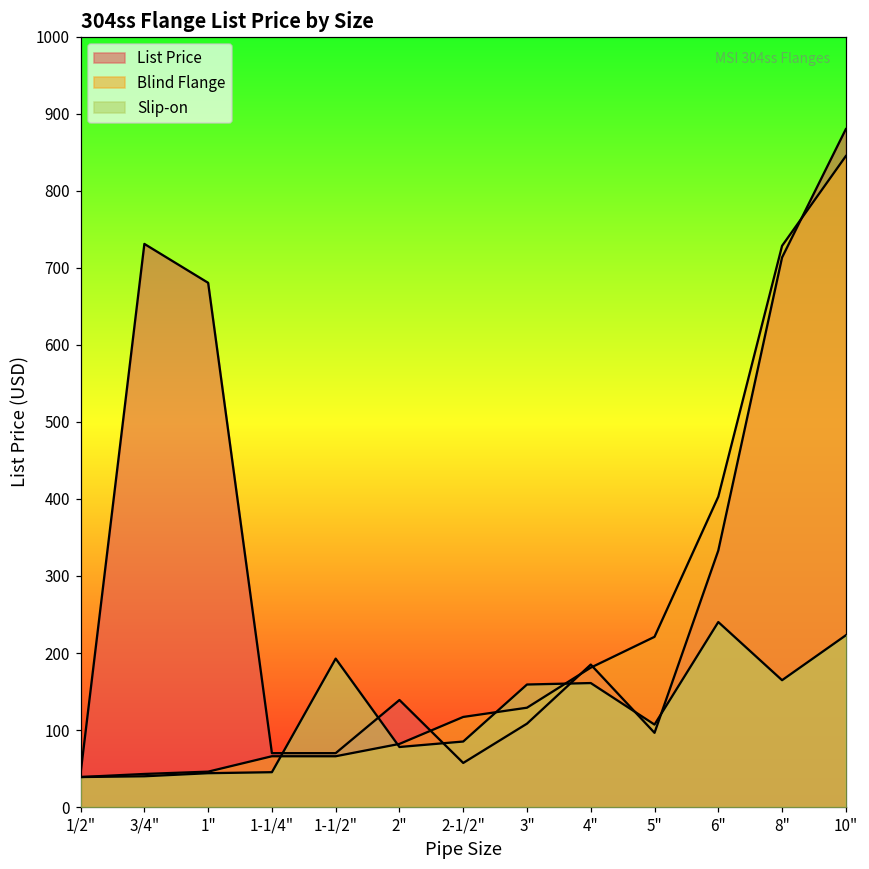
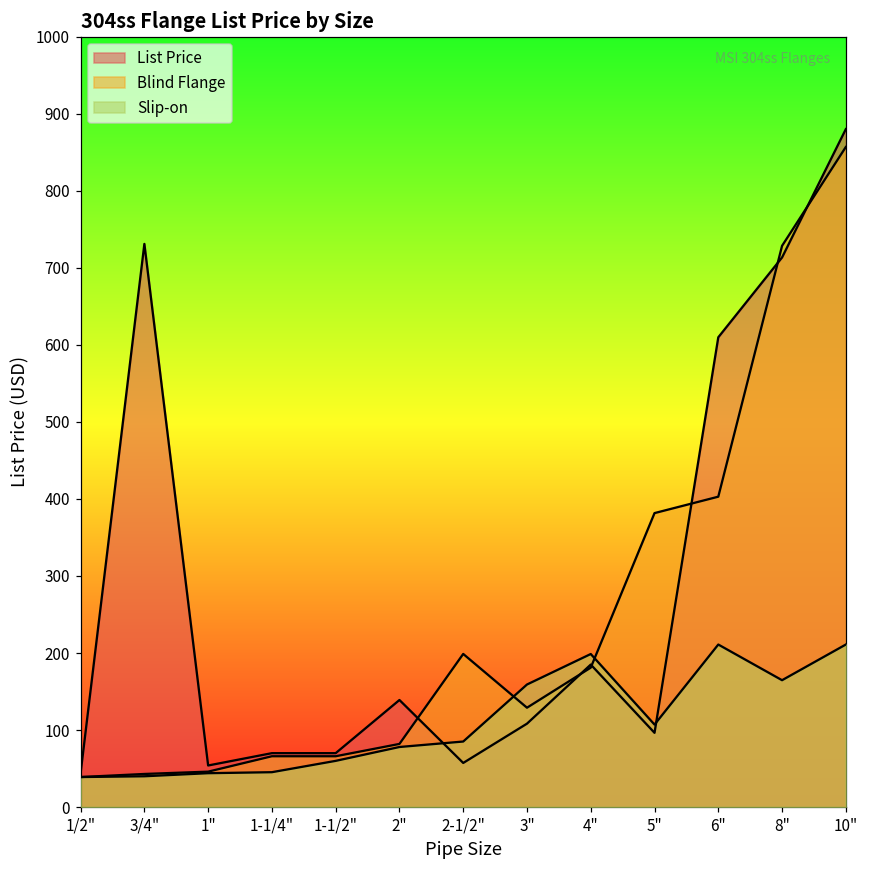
  {
    "List Price": {
      "1/2\"": 40,
      "3/4\"": 730,
-     "1\"": 680,
+     "1\"": 50,
      "1-1/4\"": 70,
      "1-1/2\"": 70,
      "2\"": 140,
      "2-1/2\"": 60,
      "3\"": 110,
      "4\"": 190,
      "5\"": 100,
-     "6\"": 330,
+     "6\"": 610,
      "8\"": 710,
      "10\"": 880
    },
    "Blind Flange": {
      "1-1/4\"": 70,
      "1-1/2\"": 70,
      "2\"": 80,
-     "2-1/2\"": 120,
+     "2-1/2\"": 200,
      "3\"": 130,
      "4\"": 180,
-     "5\"": 220,
+     "5\"": 380,
      "6\"": 400,
      "8\"": 730,
-     "10\"": 850
+     "10\"": 860
    },
    "Slip-on": {
      "1-1/4\"": 50,
-     "1-1/2\"": 190,
+     "1-1/2\"": 60,
      "2\"": 80,
      "2-1/2\"": 90,
      "3\"": 160,
-     "4\"": 160,
+     "4\"": 200,
      "5\"": 110,
-     "6\"": 240,
+     "6\"": 210,
      "8\"": 160,
-     "10\"": 220
+     "10\"": 210
    }
  }
